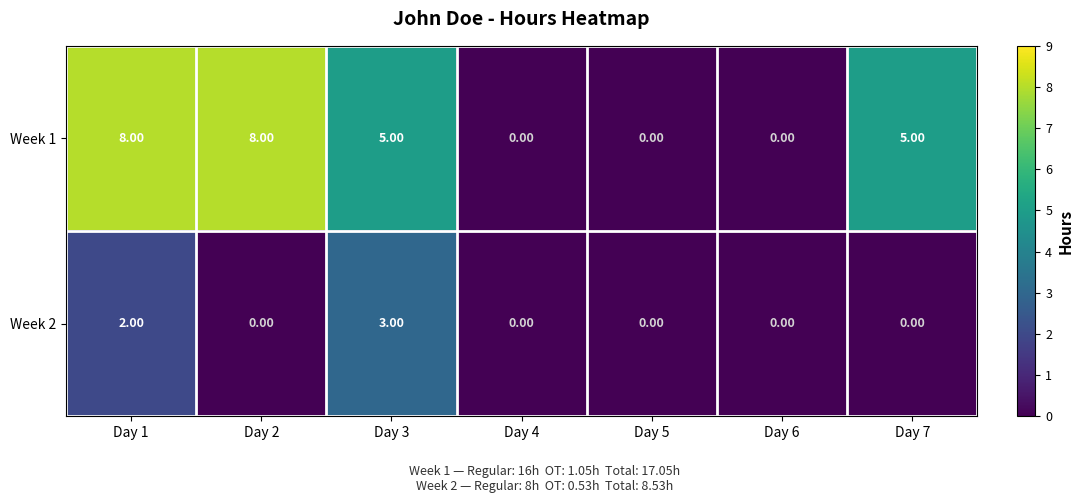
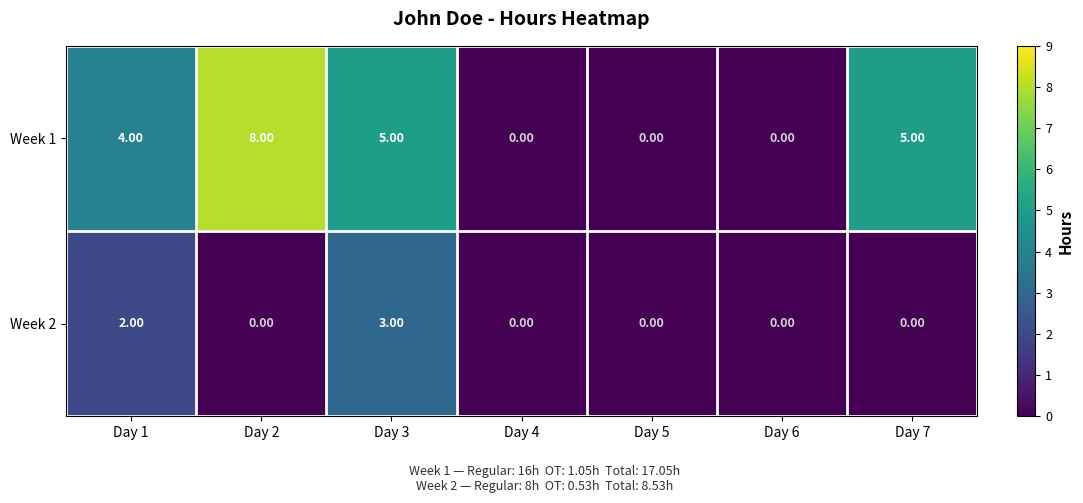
  {
    "Week 1": {
-     "Day 1": 8.00,
+     "Day 1": 4.00,
      "Day 2": 8.00,
      "Day 3": 5.00,
      "Day 4": 0.00,
      "Day 5": 0.00,
      "Day 6": 0.00,
      "Day 7": 5.00
    },
    "Week 2": {
      "Day 1": 2.00,
      "Day 2": 0.00,
      "Day 3": 3.00,
      "Day 4": 0.00,
      "Day 5": 0.00,
      "Day 6": 0.00,
      "Day 7": 0.00
    }
  }
